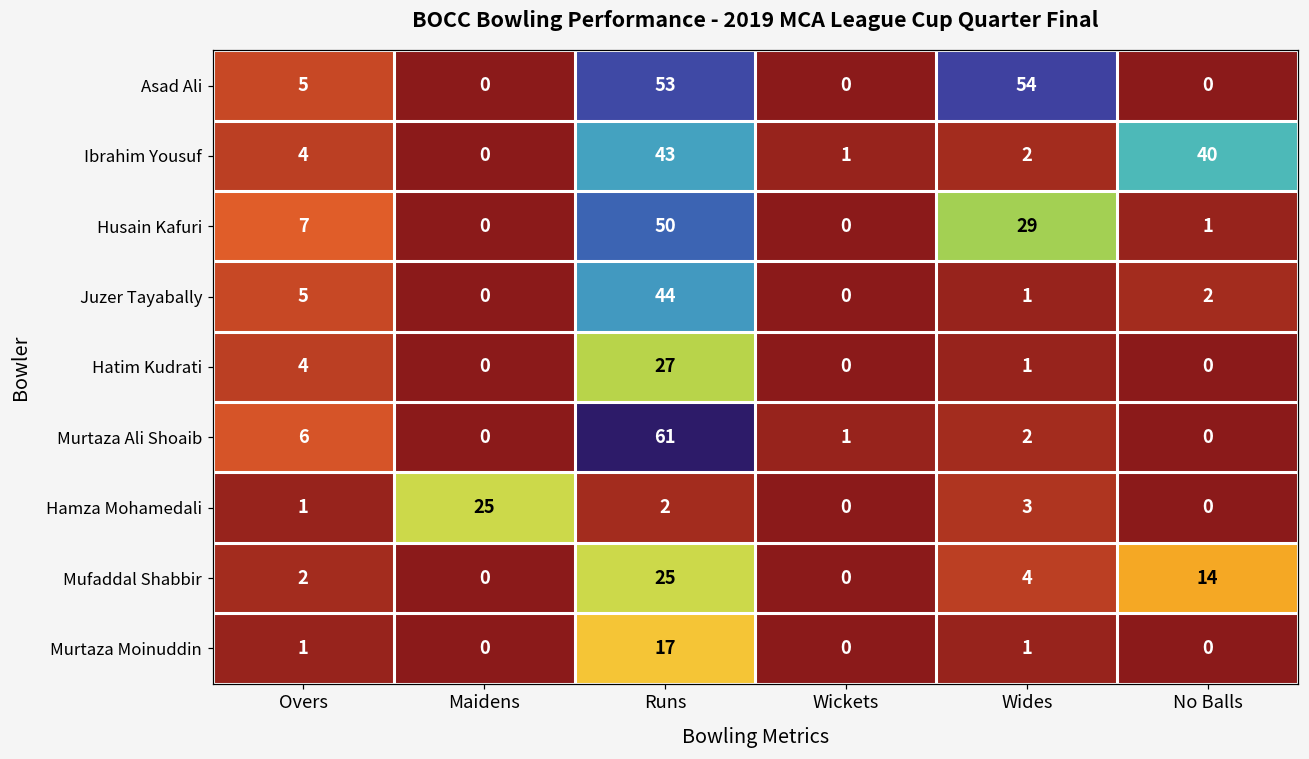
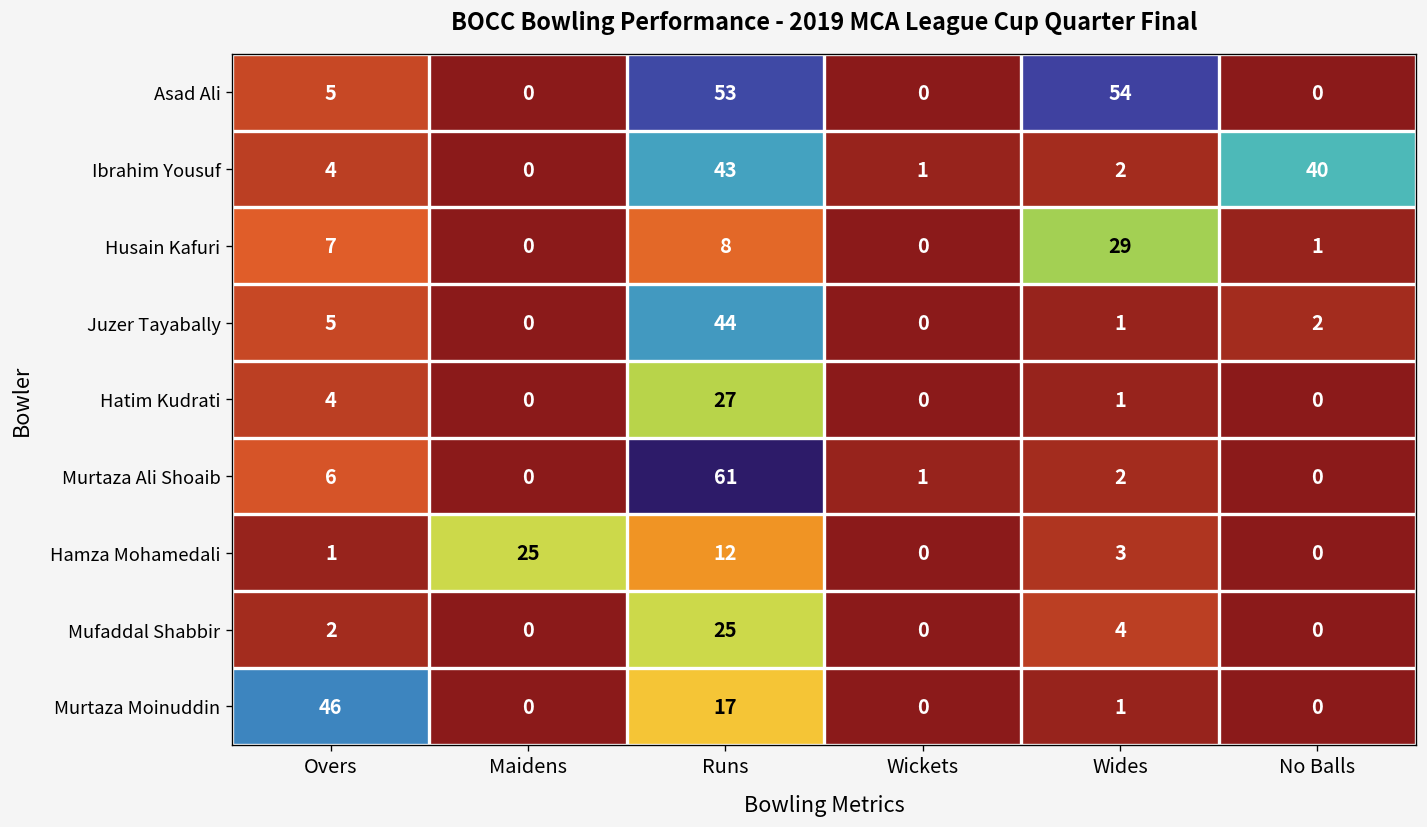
  {
    "Asad Ali": {
      "Overs": 5,
      "Maidens": 0,
      "Runs": 53,
      "Wickets": 0,
      "Wides": 54,
      "No Balls": 0
    },
    "Ibrahim Yousuf": {
      "Overs": 4,
      "Maidens": 0,
      "Runs": 43,
      "Wickets": 1,
      "Wides": 2,
      "No Balls": 40
    },
    "Husain Kafuri": {
      "Overs": 7,
      "Maidens": 0,
-     "Runs": 50,
+     "Runs": 8,
      "Wickets": 0,
      "Wides": 29,
      "No Balls": 1
    },
    "Juzer Tayabally": {
      "Overs": 5,
      "Maidens": 0,
      "Runs": 44,
      "Wickets": 0,
      "Wides": 1,
      "No Balls": 2
    },
    "Hatim Kudrati": {
      "Overs": 4,
      "Maidens": 0,
      "Runs": 27,
      "Wickets": 0,
      "Wides": 1,
      "No Balls": 0
    },
    "Murtaza Ali Shoaib": {
      "Overs": 6,
      "Maidens": 0,
      "Runs": 61,
      "Wickets": 1,
      "Wides": 2,
      "No Balls": 0
    },
    "Hamza Mohamedali": {
      "Overs": 1,
      "Maidens": 25,
-     "Runs": 2,
+     "Runs": 12,
      "Wickets": 0,
      "Wides": 3,
      "No Balls": 0
    },
    "Mufaddal Shabbir": {
      "Overs": 2,
      "Maidens": 0,
      "Runs": 25,
      "Wickets": 0,
      "Wides": 4,
-     "No Balls": 14
+     "No Balls": 0
    },
    "Murtaza Moinuddin": {
-     "Overs": 1,
+     "Overs": 46,
      "Maidens": 0,
      "Runs": 17,
      "Wickets": 0,
      "Wides": 1,
      "No Balls": 0
    }
  }
